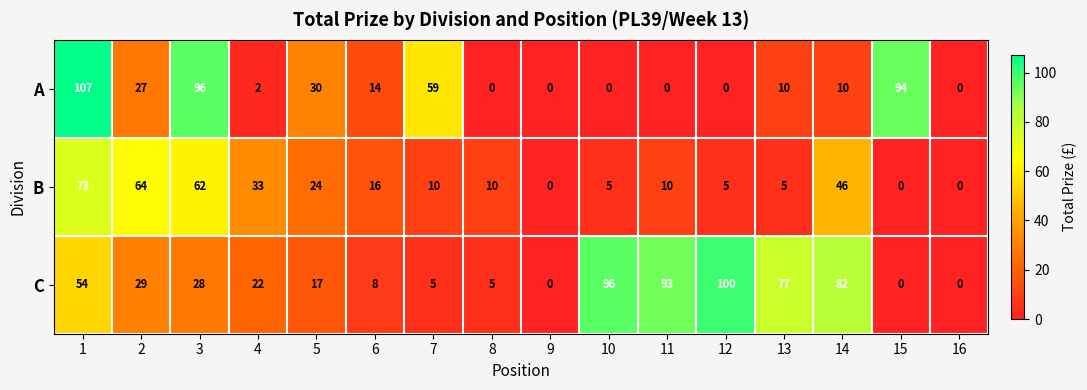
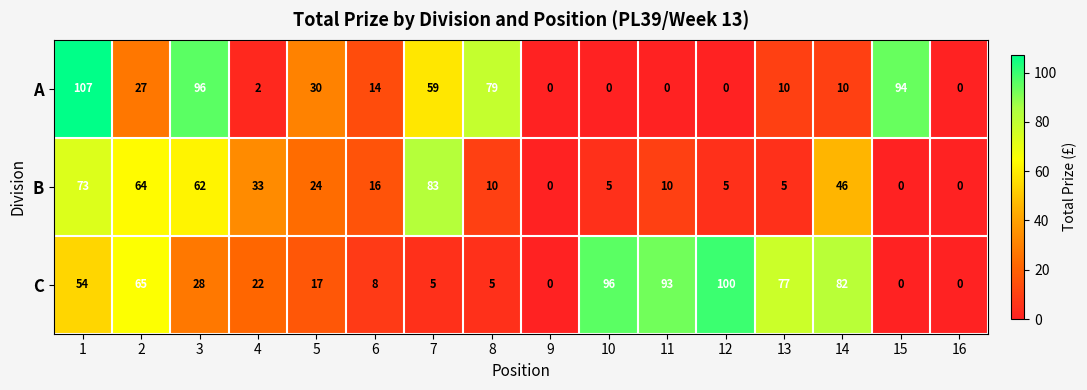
  {
    "A": {
      "1": 107,
      "2": 27,
      "3": 96,
      "4": 2,
      "5": 30,
      "6": 14,
      "7": 59,
-     "8": 0,
+     "8": 79,
      "9": 0,
      "10": 0,
      "11": 0,
      "12": 0,
      "13": 10,
      "14": 10,
      "15": 94,
      "16": 0
    },
    "B": {
      "1": 73,
      "2": 64,
      "3": 62,
      "4": 33,
      "5": 24,
      "6": 16,
-     "7": 10,
+     "7": 83,
      "8": 10,
      "9": 0,
      "10": 5,
      "11": 10,
      "12": 5,
      "13": 5,
      "14": 46,
      "15": 0,
      "16": 0
    },
    "C": {
      "1": 54,
-     "2": 29,
+     "2": 65,
      "3": 28,
      "4": 22,
      "5": 17,
      "6": 8,
      "7": 5,
      "8": 5,
      "9": 0,
      "10": 96,
      "11": 93,
      "12": 100,
      "13": 77,
      "14": 82,
      "15": 0,
      "16": 0
    }
  }
